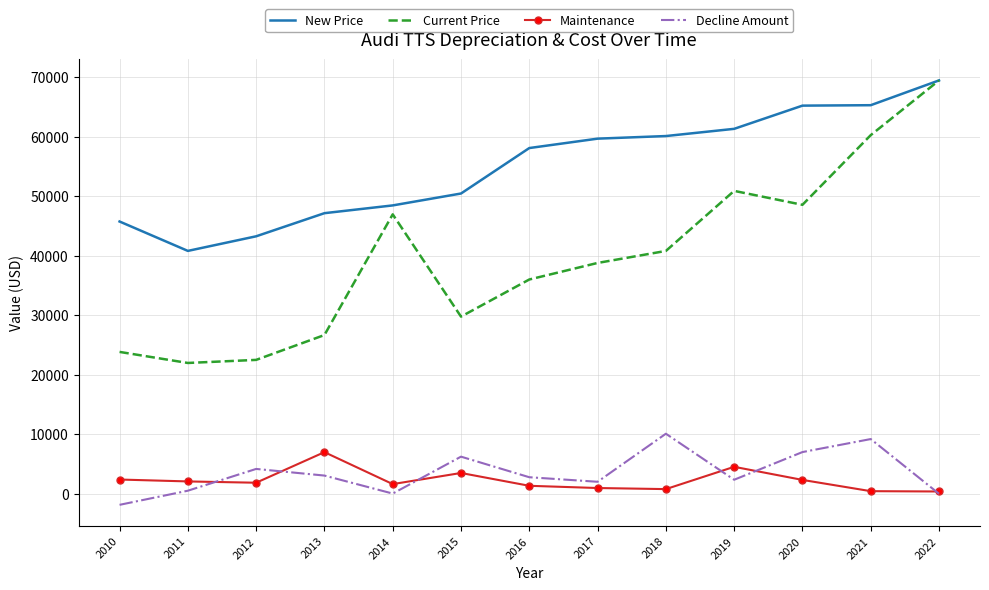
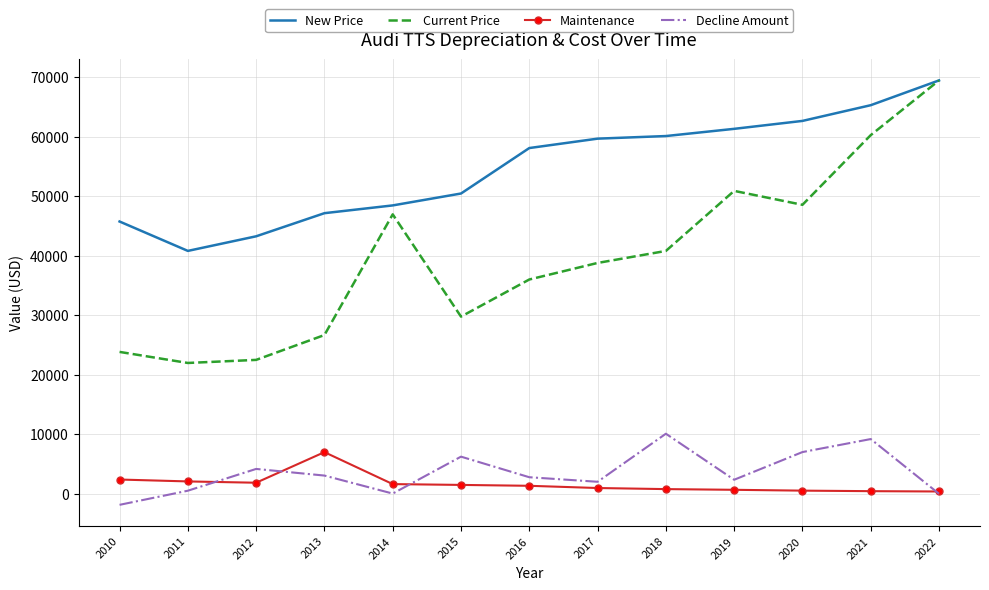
  {
    "New Price": {
      "2010": 46000,
      "2011": 41000,
      "2012": 43000,
      "2013": 47000,
      "2014": 48000,
      "2015": 50000,
      "2016": 58000,
      "2017": 60000,
      "2018": 60000,
      "2019": 61000,
-     "2020": 65000,
+     "2020": 63000,
      "2021": 65000
    },
    "Current Price": {
      "2010": 24000,
      "2011": 22000,
      "2012": 22000,
      "2013": 27000,
      "2014": 47000,
      "2015": 30000,
      "2016": 36000,
      "2017": 39000,
      "2018": 41000,
      "2019": 51000,
      "2020": 49000,
      "2021": 60000
    },
    "Maintenance": {
      "2010": 2000,
      "2011": 2000,
      "2012": 2000,
      "2013": 7000,
      "2014": 2000,
-     "2015": 3000,
+     "2015": 1000,
      "2016": 1000,
      "2017": 1000,
      "2018": 1000,
-     "2019": 5000,
-     "2020": 2000,
+     "2019": 1000,
+     "2020": 1000,
      "2021": 0
    },
    "Decline Amount": {
      "2010": -2000,
      "2011": 1000,
      "2012": 4000,
      "2013": 3000,
      "2014": 0,
      "2015": 6000,
      "2016": 3000,
      "2017": 2000,
      "2018": 10000,
      "2019": 2000,
      "2020": 7000,
      "2021": 9000
    }
  }
